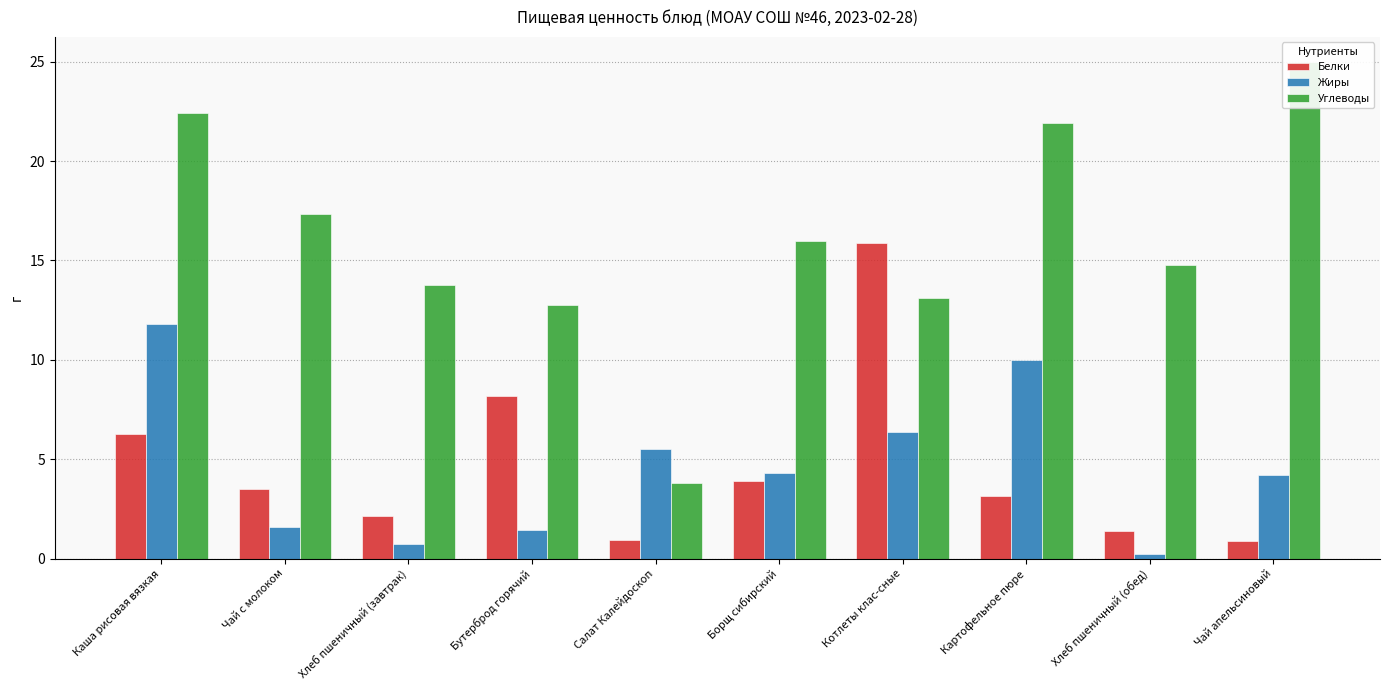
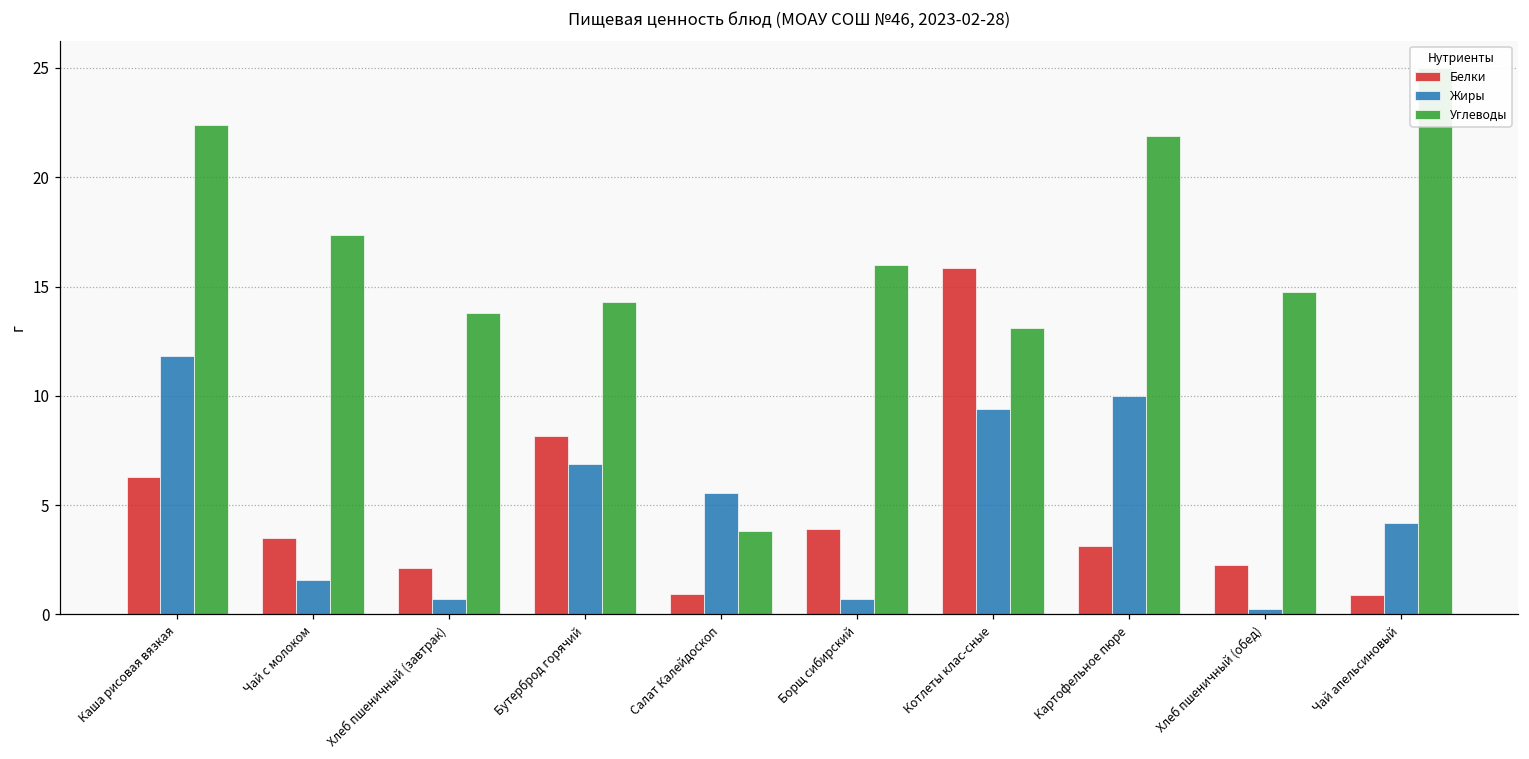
  {
    "Белки": {
      "Каша рисовая вязкая": 6.3,
      "Чай с молоком": 3.5,
      "Хлеб пшеничный (завтрак)": 2.1,
      "Бутерброд горячий": 8.2,
      "Салат Калейдоскоп": 1.0,
      "Борщ сибирский": 3.9,
      "Котлеты клас-сные": 15.9,
      "Картофельное пюре": 3.2,
-     "Хлеб пшеничный (обед)": 1.4,
+     "Хлеб пшеничный (обед)": 2.3,
      "Чай апельсиновый": 0.9
    },
    "Жиры": {
      "Каша рисовая вязкая": 11.8,
      "Чай с молоком": 1.6,
      "Хлеб пшеничный (завтрак)": 0.7,
-     "Бутерброд горячий": 1.4,
+     "Бутерброд горячий": 6.9,
      "Салат Калейдоскоп": 5.5,
-     "Борщ сибирский": 4.3,
-     "Котлеты клас-сные": 6.4,
+     "Борщ сибирский": 0.7,
+     "Котлеты клас-сные": 9.4,
      "Картофельное пюре": 10.0,
      "Хлеб пшеничный (обед)": 0.2,
      "Чай апельсиновый": 4.2
    },
    "Углеводы": {
      "Каша рисовая вязкая": 22.4,
      "Чай с молоком": 17.3,
      "Хлеб пшеничный (завтрак)": 13.8,
-     "Бутерброд горячий": 12.8,
+     "Бутерброд горячий": 14.3,
      "Салат Калейдоскоп": 3.8,
      "Борщ сибирский": 16.0,
      "Котлеты клас-сные": 13.1,
      "Картофельное пюре": 21.9,
      "Хлеб пшеничный (обед)": 14.8
    }
  }
